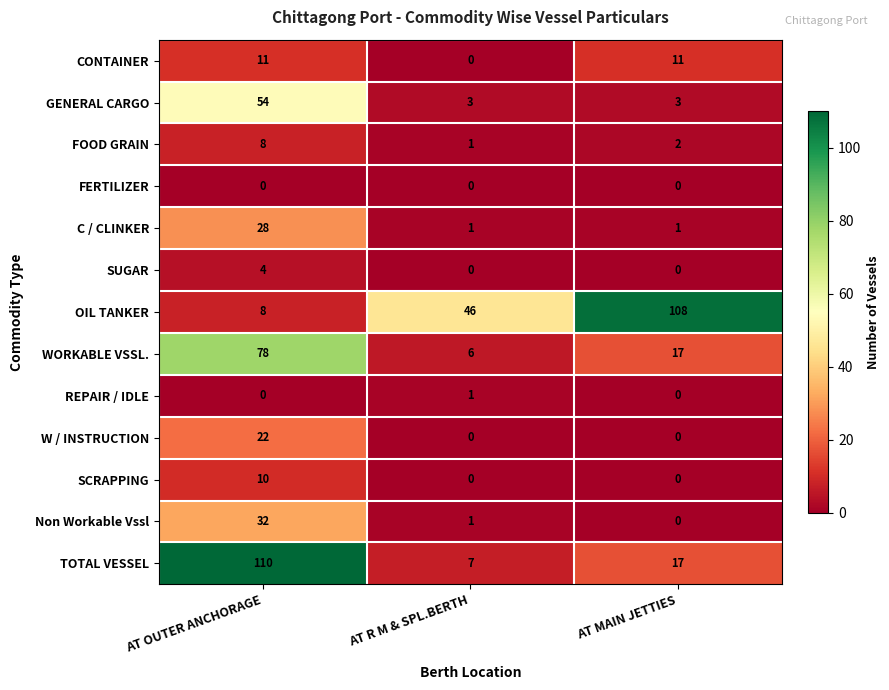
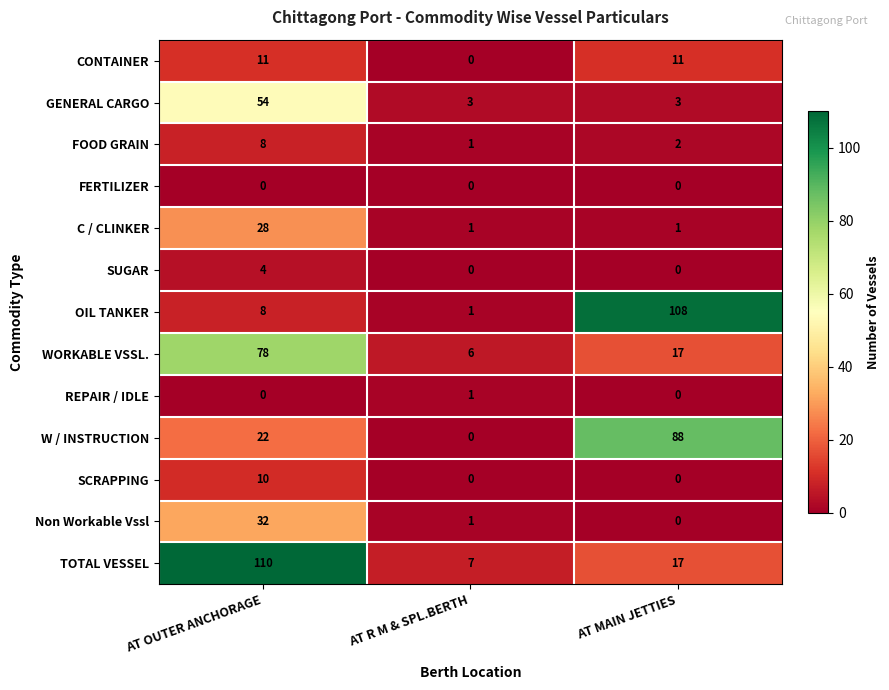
  {
    "CONTAINER": {
      "AT OUTER ANCHORAGE": 11,
      "AT R M & SPL.BERTH": 0,
      "AT MAIN JETTIES": 11
    },
    "GENERAL CARGO": {
      "AT OUTER ANCHORAGE": 54,
      "AT R M & SPL.BERTH": 3,
      "AT MAIN JETTIES": 3
    },
    "FOOD GRAIN": {
      "AT OUTER ANCHORAGE": 8,
      "AT R M & SPL.BERTH": 1,
      "AT MAIN JETTIES": 2
    },
    "FERTILIZER": {
      "AT OUTER ANCHORAGE": 0,
      "AT R M & SPL.BERTH": 0,
      "AT MAIN JETTIES": 0
    },
    "C / CLINKER": {
      "AT OUTER ANCHORAGE": 28,
      "AT R M & SPL.BERTH": 1,
      "AT MAIN JETTIES": 1
    },
    "SUGAR": {
      "AT OUTER ANCHORAGE": 4,
      "AT R M & SPL.BERTH": 0,
      "AT MAIN JETTIES": 0
    },
    "OIL TANKER": {
      "AT OUTER ANCHORAGE": 8,
-     "AT R M & SPL.BERTH": 46,
+     "AT R M & SPL.BERTH": 1,
      "AT MAIN JETTIES": 108
    },
    "WORKABLE VSSL.": {
      "AT OUTER ANCHORAGE": 78,
      "AT R M & SPL.BERTH": 6,
      "AT MAIN JETTIES": 17
    },
    "REPAIR / IDLE": {
      "AT OUTER ANCHORAGE": 0,
      "AT R M & SPL.BERTH": 1,
      "AT MAIN JETTIES": 0
    },
    "W / INSTRUCTION": {
      "AT OUTER ANCHORAGE": 22,
      "AT R M & SPL.BERTH": 0,
-     "AT MAIN JETTIES": 0
+     "AT MAIN JETTIES": 88
    },
    "SCRAPPING": {
      "AT OUTER ANCHORAGE": 10,
      "AT R M & SPL.BERTH": 0,
      "AT MAIN JETTIES": 0
    },
    "Non Workable Vssl": {
      "AT OUTER ANCHORAGE": 32,
      "AT R M & SPL.BERTH": 1,
      "AT MAIN JETTIES": 0
    },
    "TOTAL VESSEL": {
      "AT OUTER ANCHORAGE": 110,
      "AT R M & SPL.BERTH": 7,
      "AT MAIN JETTIES": 17
    }
  }
